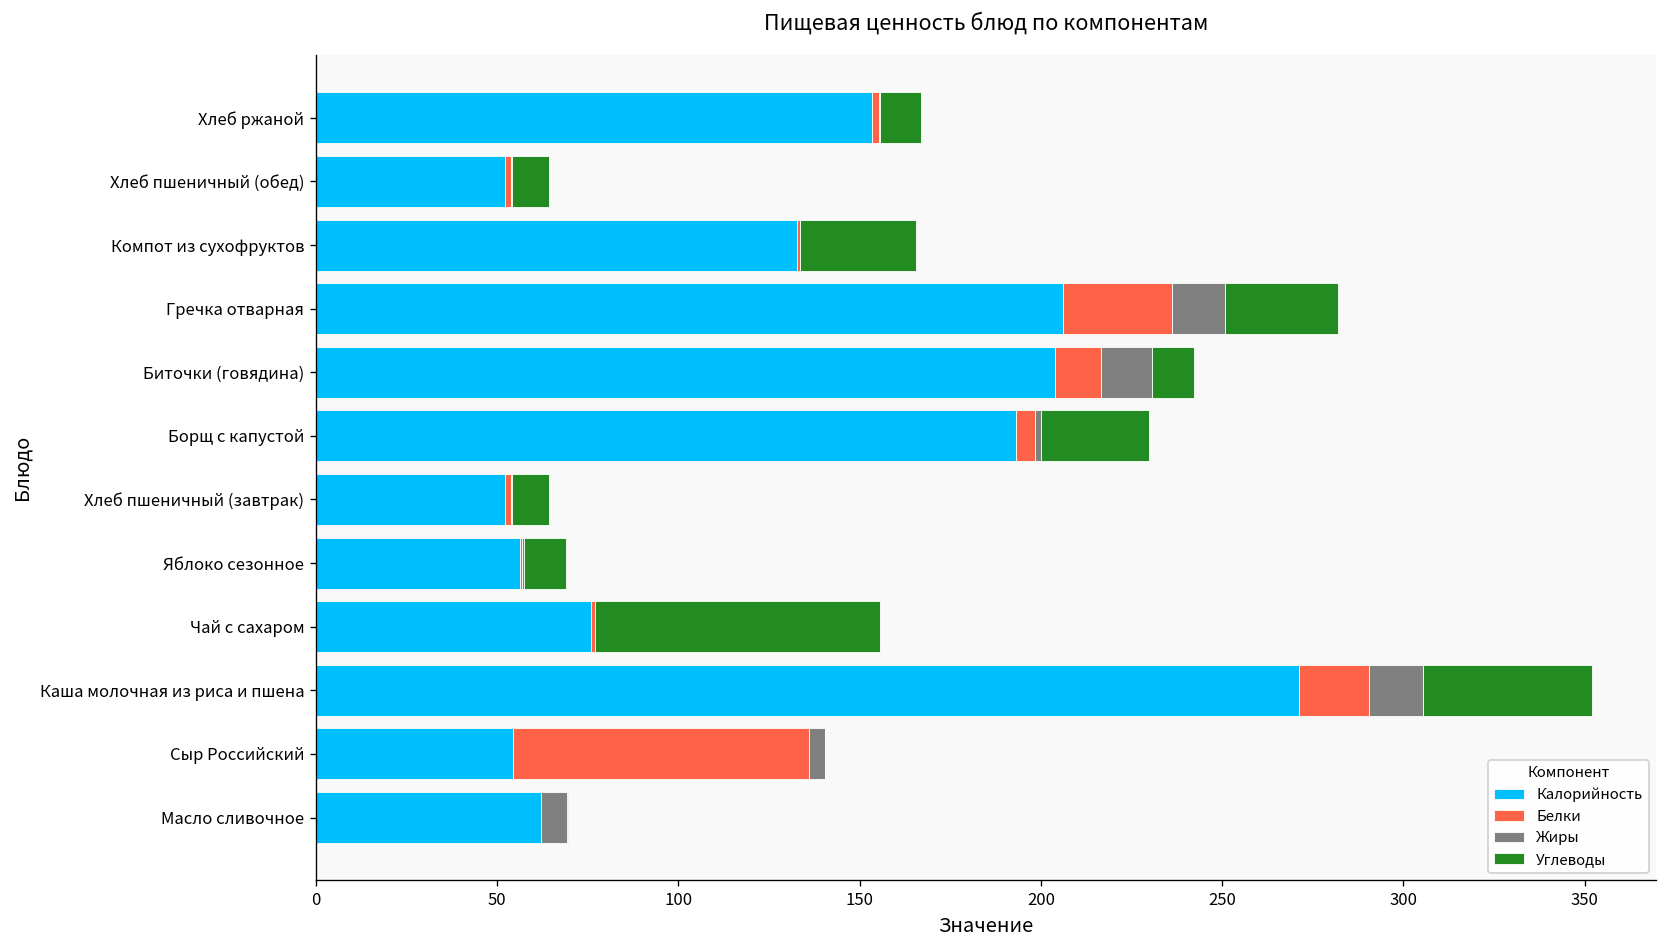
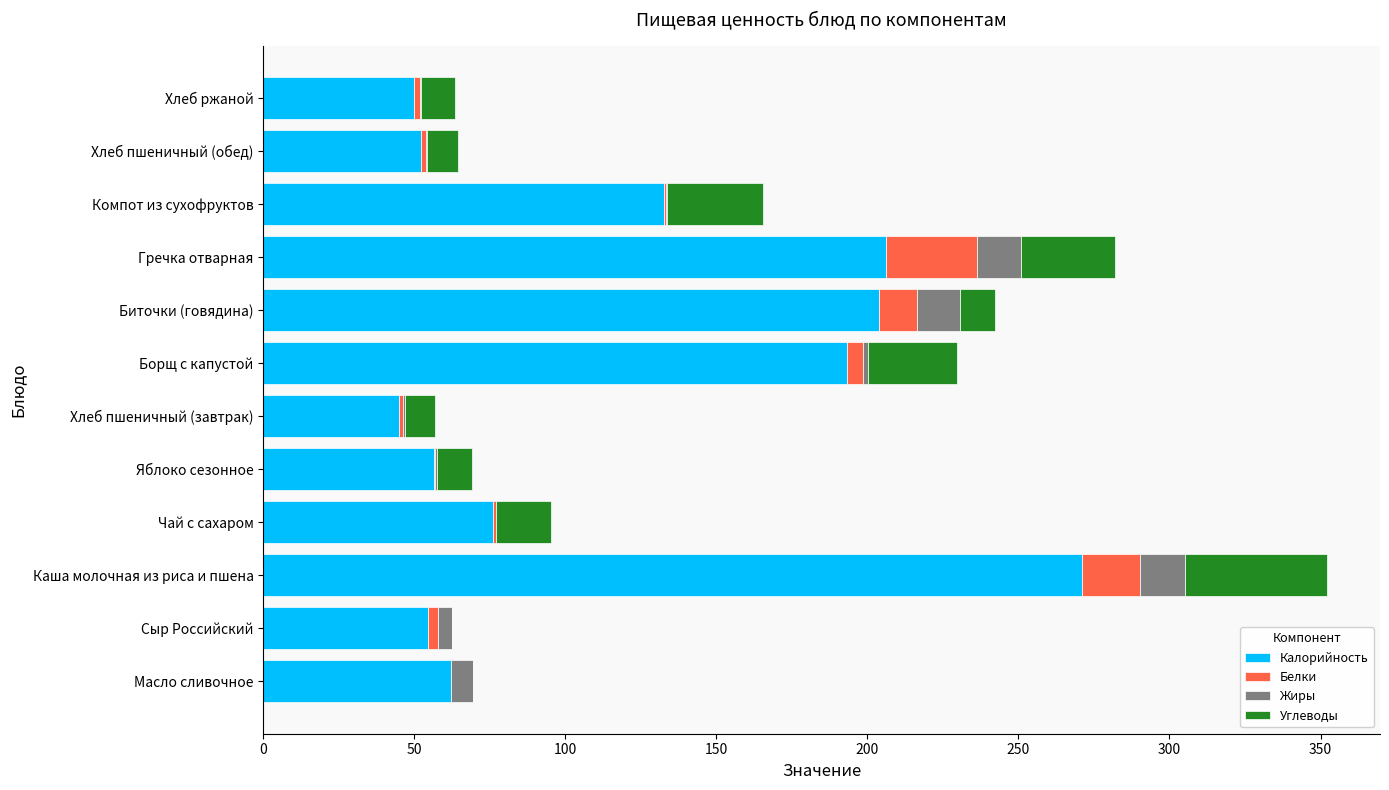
  {
    "Калорийность": {
-     "Хлеб ржаной": 153,
+     "Хлеб ржаной": 50,
      "Хлеб пшеничный (обед)": 52,
      "Компот из сухофруктов": 133,
      "Гречка отварная": 206,
      "Биточки (говядина)": 204,
      "Борщ с капустой": 193,
-     "Хлеб пшеничный (завтрак)": 52,
+     "Хлеб пшеничный (завтрак)": 45,
      "Яблоко сезонное": 56,
      "Чай с сахаром": 76,
      "Каша молочная из риса и пшена": 271,
      "Сыр Российский": 55,
      "Масло сливочное": 62
    },
    "Белки": {
      "Хлеб ржаной": 2,
      "Хлеб пшеничный (обед)": 2,
      "Гречка отварная": 30,
      "Биточки (говядина)": 13,
      "Борщ с капустой": 5,
      "Хлеб пшеничный (завтрак)": 2,
      "Чай с сахаром": 1,
      "Каша молочная из риса и пшена": 19,
-     "Сыр Российский": 81
+     "Сыр Российский": 4
    },
    "Жиры": {
      "Гречка отварная": 15,
      "Биточки (говядина)": 14,
      "Борщ с капустой": 2,
      "Чай с сахаром": 0,
      "Каша молочная из риса и пшена": 15,
      "Сыр Российский": 5,
      "Масло сливочное": 7
    },
    "Углеводы": {
      "Хлеб ржаной": 11,
      "Хлеб пшеничный (обед)": 10,
      "Компот из сухофруктов": 32,
      "Гречка отварная": 31,
      "Биточки (говядина)": 12,
      "Борщ с капустой": 30,
      "Хлеб пшеничный (завтрак)": 10,
      "Яблоко сезонное": 12,
-     "Чай с сахаром": 79,
+     "Чай с сахаром": 18,
      "Каша молочная из риса и пшена": 47,
      "Сыр Российский": 0
    }
  }
